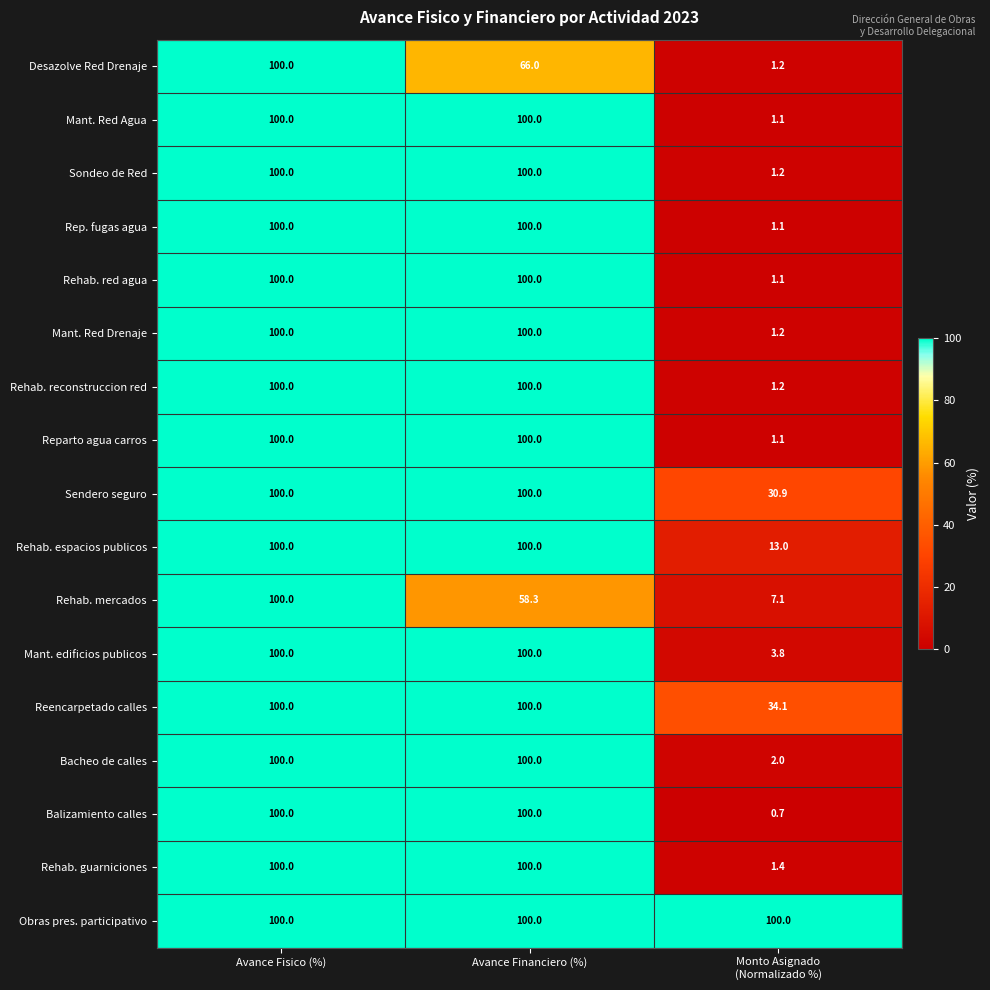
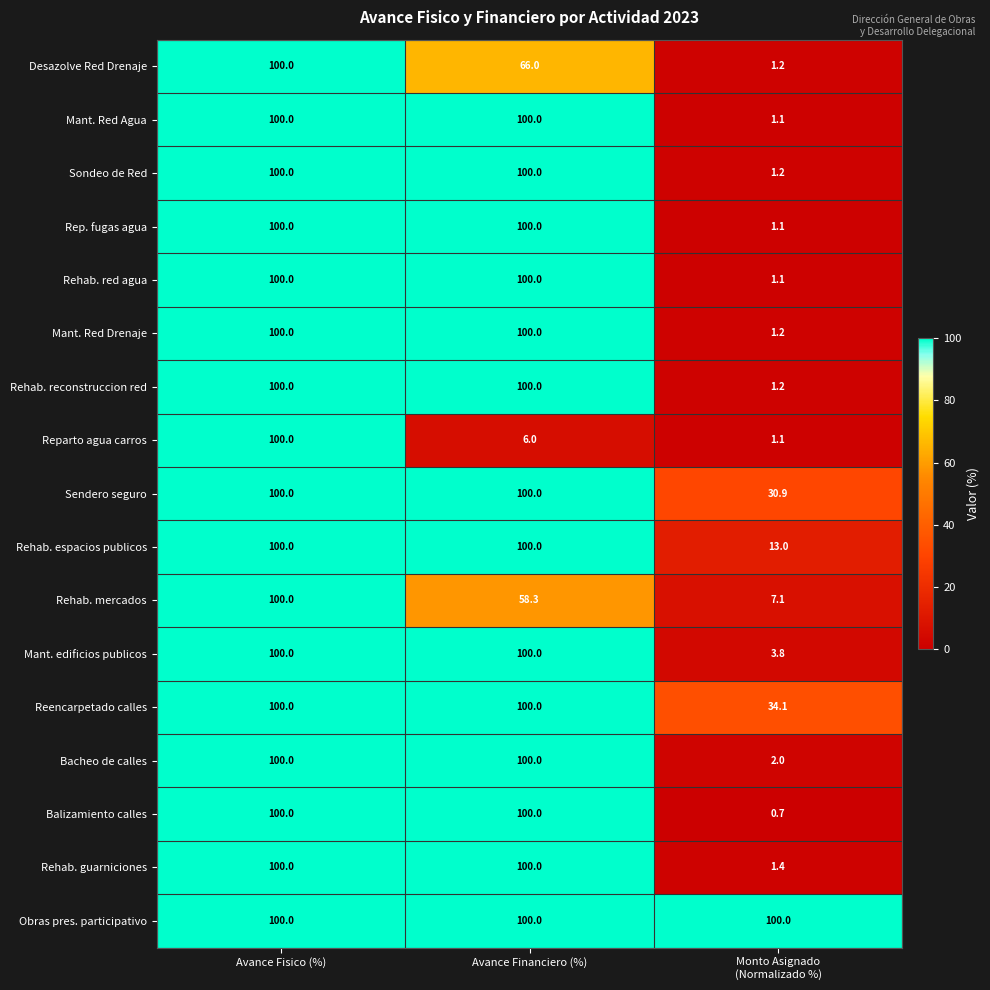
  {
    "Desazolve Red Drenaje": {
      "Avance Fisico (%)": 100.0,
      "Avance Financiero (%)": 66.0,
      "Monto Asignado (Normalizado %)": 1.2
    },
    "Mant. Red Agua": {
      "Avance Fisico (%)": 100.0,
      "Avance Financiero (%)": 100.0,
      "Monto Asignado (Normalizado %)": 1.1
    },
    "Sondeo de Red": {
      "Avance Fisico (%)": 100.0,
      "Avance Financiero (%)": 100.0,
      "Monto Asignado (Normalizado %)": 1.2
    },
    "Rep. fugas agua": {
      "Avance Fisico (%)": 100.0,
      "Avance Financiero (%)": 100.0,
      "Monto Asignado (Normalizado %)": 1.1
    },
    "Rehab. red agua": {
      "Avance Fisico (%)": 100.0,
      "Avance Financiero (%)": 100.0,
      "Monto Asignado (Normalizado %)": 1.1
    },
    "Mant. Red Drenaje": {
      "Avance Fisico (%)": 100.0,
      "Avance Financiero (%)": 100.0,
      "Monto Asignado (Normalizado %)": 1.2
    },
    "Rehab. reconstruccion red": {
      "Avance Fisico (%)": 100.0,
      "Avance Financiero (%)": 100.0,
      "Monto Asignado (Normalizado %)": 1.2
    },
    "Reparto agua carros": {
      "Avance Fisico (%)": 100.0,
-     "Avance Financiero (%)": 100.0,
+     "Avance Financiero (%)": 6.0,
      "Monto Asignado (Normalizado %)": 1.1
    },
    "Sendero seguro": {
      "Avance Fisico (%)": 100.0,
      "Avance Financiero (%)": 100.0,
      "Monto Asignado (Normalizado %)": 30.9
    },
    "Rehab. espacios publicos": {
      "Avance Fisico (%)": 100.0,
      "Avance Financiero (%)": 100.0,
      "Monto Asignado (Normalizado %)": 13.0
    },
    "Rehab. mercados": {
      "Avance Fisico (%)": 100.0,
      "Avance Financiero (%)": 58.3,
      "Monto Asignado (Normalizado %)": 7.1
    },
    "Mant. edificios publicos": {
      "Avance Fisico (%)": 100.0,
      "Avance Financiero (%)": 100.0,
      "Monto Asignado (Normalizado %)": 3.8
    },
    "Reencarpetado calles": {
      "Avance Fisico (%)": 100.0,
      "Avance Financiero (%)": 100.0,
      "Monto Asignado (Normalizado %)": 34.1
    },
    "Bacheo de calles": {
      "Avance Fisico (%)": 100.0,
      "Avance Financiero (%)": 100.0,
      "Monto Asignado (Normalizado %)": 2.0
    },
    "Balizamiento calles": {
      "Avance Fisico (%)": 100.0,
      "Avance Financiero (%)": 100.0,
      "Monto Asignado (Normalizado %)": 0.7
    },
    "Rehab. guarniciones": {
      "Avance Fisico (%)": 100.0,
      "Avance Financiero (%)": 100.0,
      "Monto Asignado (Normalizado %)": 1.4
    },
    "Obras pres. participativo": {
      "Avance Fisico (%)": 100.0,
      "Avance Financiero (%)": 100.0,
      "Monto Asignado (Normalizado %)": 100.0
    }
  }
